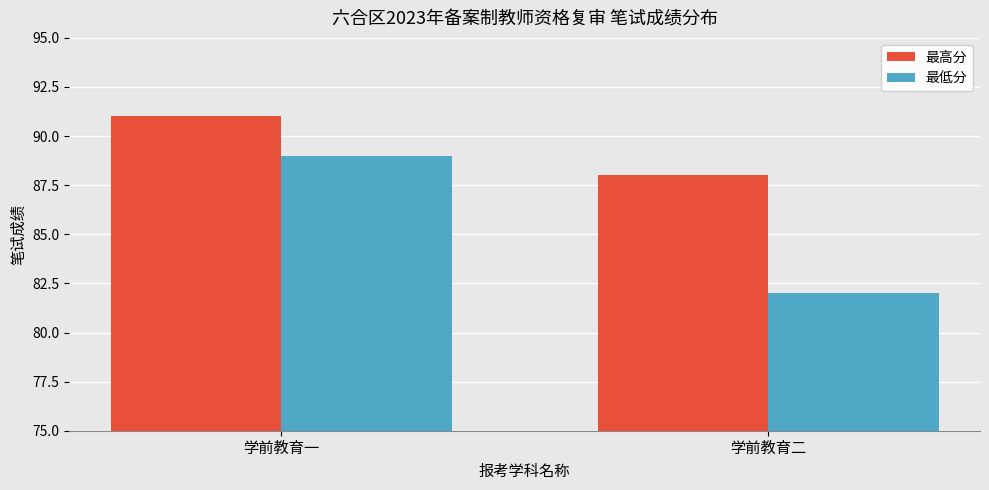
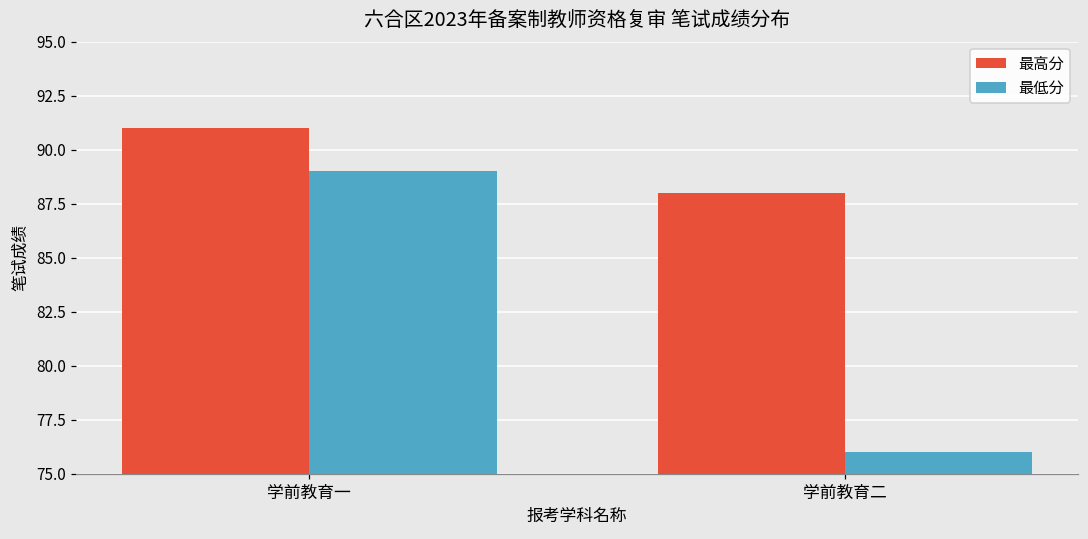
  {
    "最高分": {
      "学前教育一": 91,
      "学前教育二": 88
    },
    "最低分": {
      "学前教育一": 89,
-     "学前教育二": 82
+     "学前教育二": 76
    }
  }
